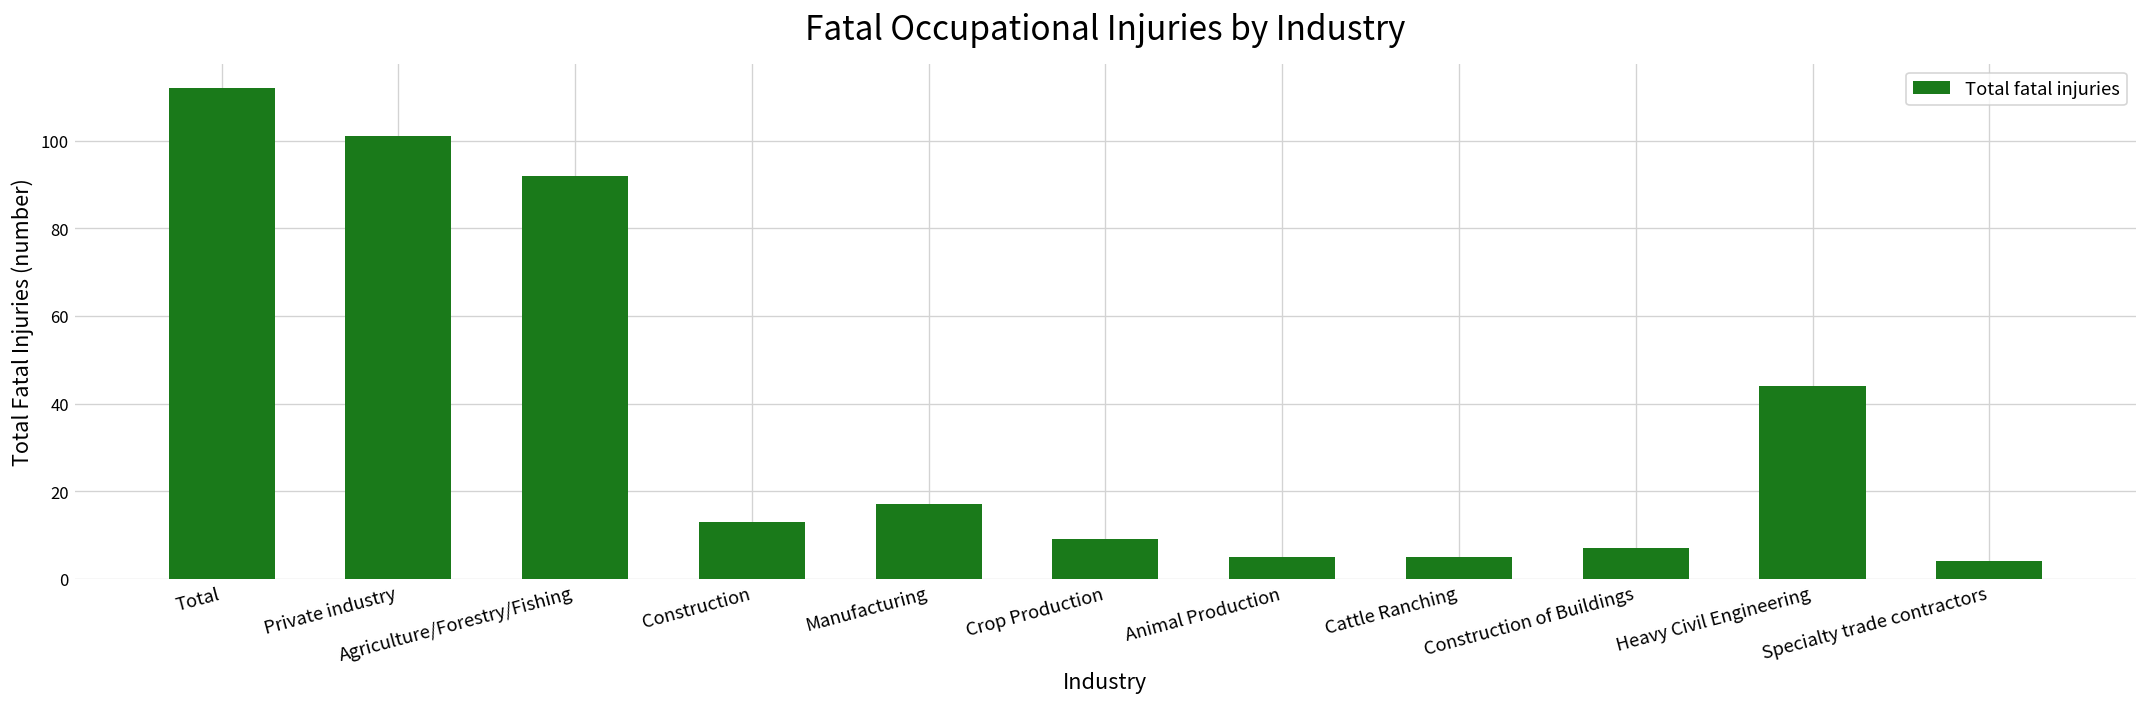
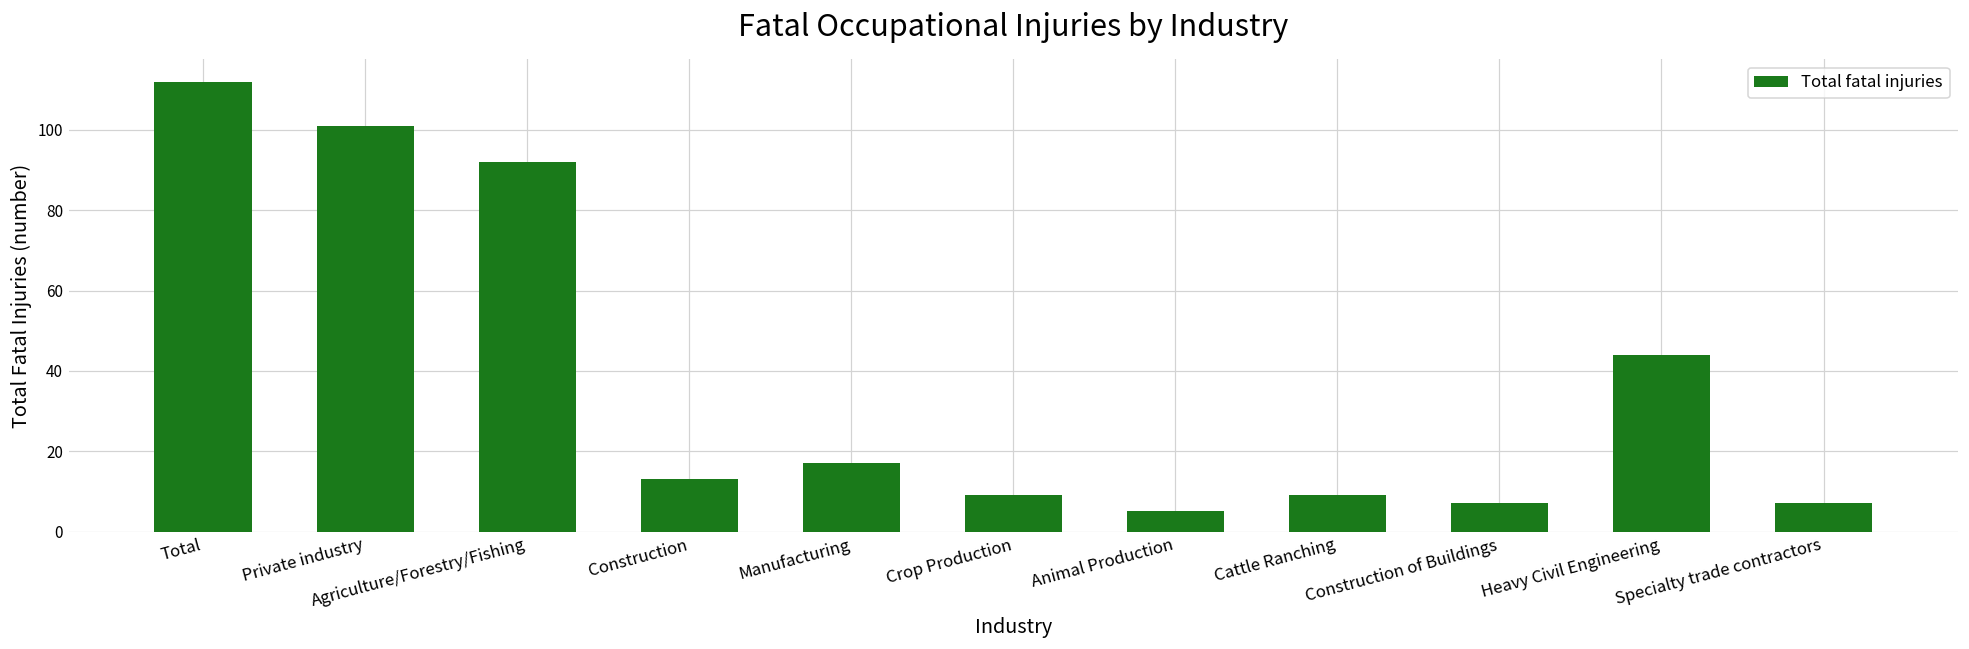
  {
    "Total": 112,
    "Private industry": 101,
    "Agriculture/Forestry/Fishing": 92,
    "Construction": 13,
    "Manufacturing": 17,
    "Crop Production": 9,
    "Animal Production": 5,
-   "Cattle Ranching": 5,
+   "Cattle Ranching": 9,
    "Construction of Buildings": 7,
    "Heavy Civil Engineering": 44,
-   "Specialty trade contractors": 4
+   "Specialty trade contractors": 7
  }
